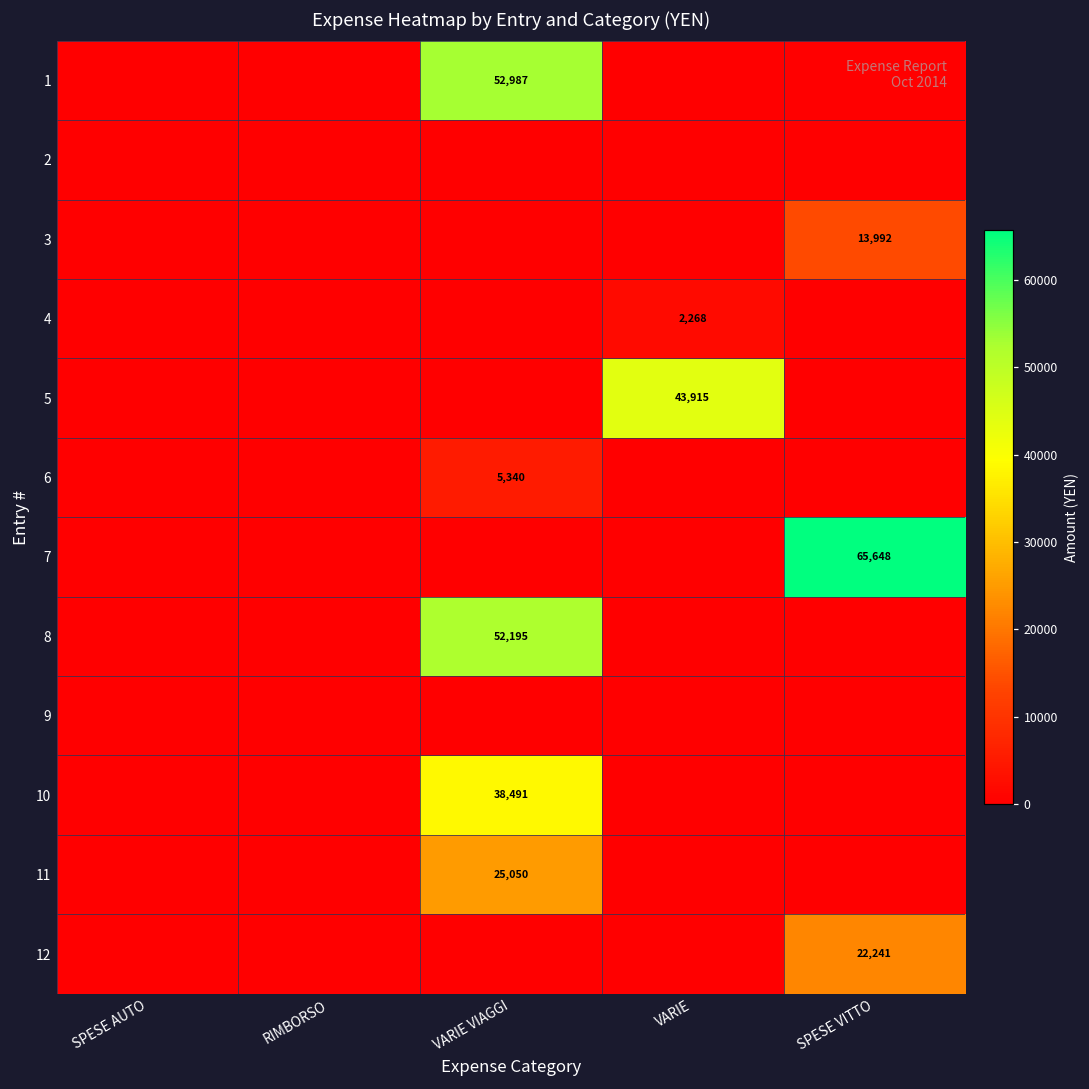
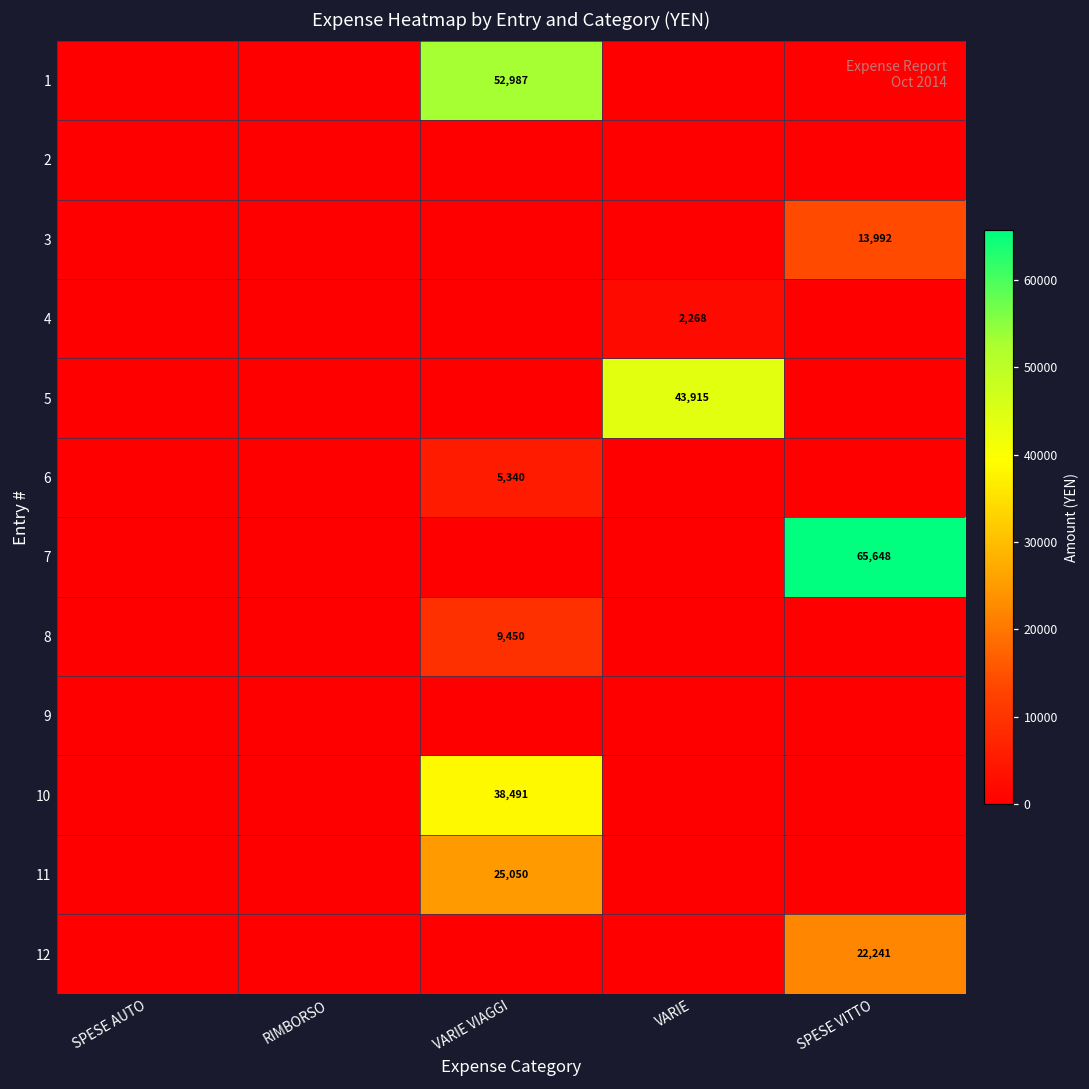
  {
    "1": {
      "VARIE VIAGGI": "52,987",
      "SPESE VITTO": "2014"
    },
    "3": {
      "SPESE VITTO": "13,992"
    },
    "4": {
      "VARIE": "2,268"
    },
    "5": {
      "VARIE": "43,915"
    },
    "6": {
      "VARIE VIAGGI": "5,340"
    },
    "7": {
      "SPESE VITTO": "65,648"
    },
    "8": {
-     "VARIE VIAGGI": "52,195"
+     "VARIE VIAGGI": "9,450"
    },
    "10": {
      "VARIE VIAGGI": "38,491"
    },
    "11": {
      "VARIE VIAGGI": "25,050"
    },
    "12": {
      "SPESE VITTO": "22,241"
    }
  }
